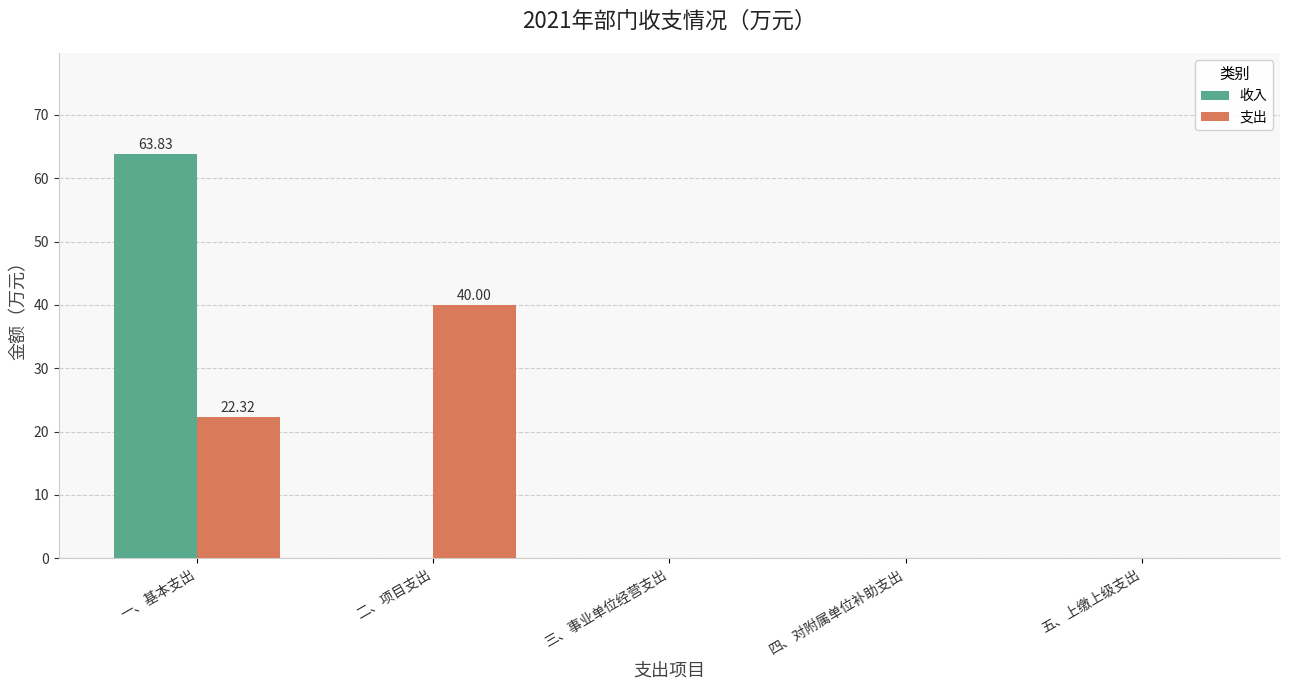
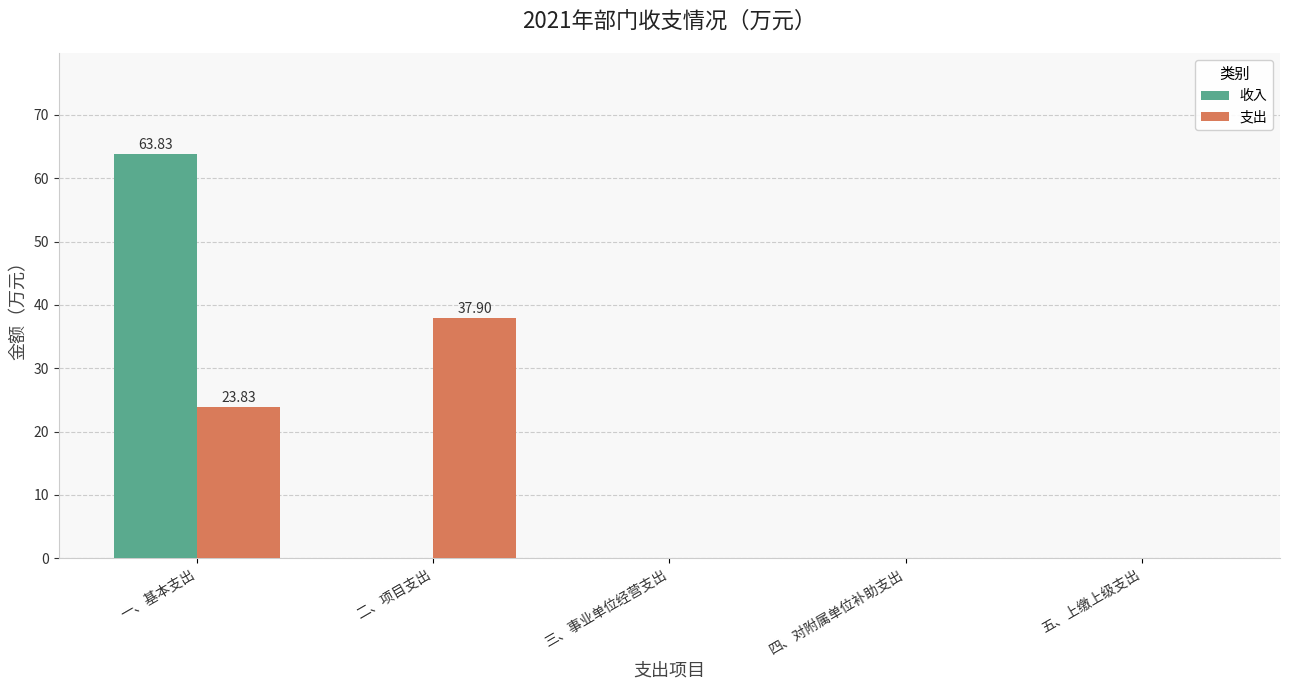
  {
    "收入": {
      "一、基本支出": 63.83
    },
    "支出": {
-     "一、基本支出": 22.32,
-     "二、项目支出": 40.00
+     "一、基本支出": 23.83,
+     "二、项目支出": 37.90
    }
  }
